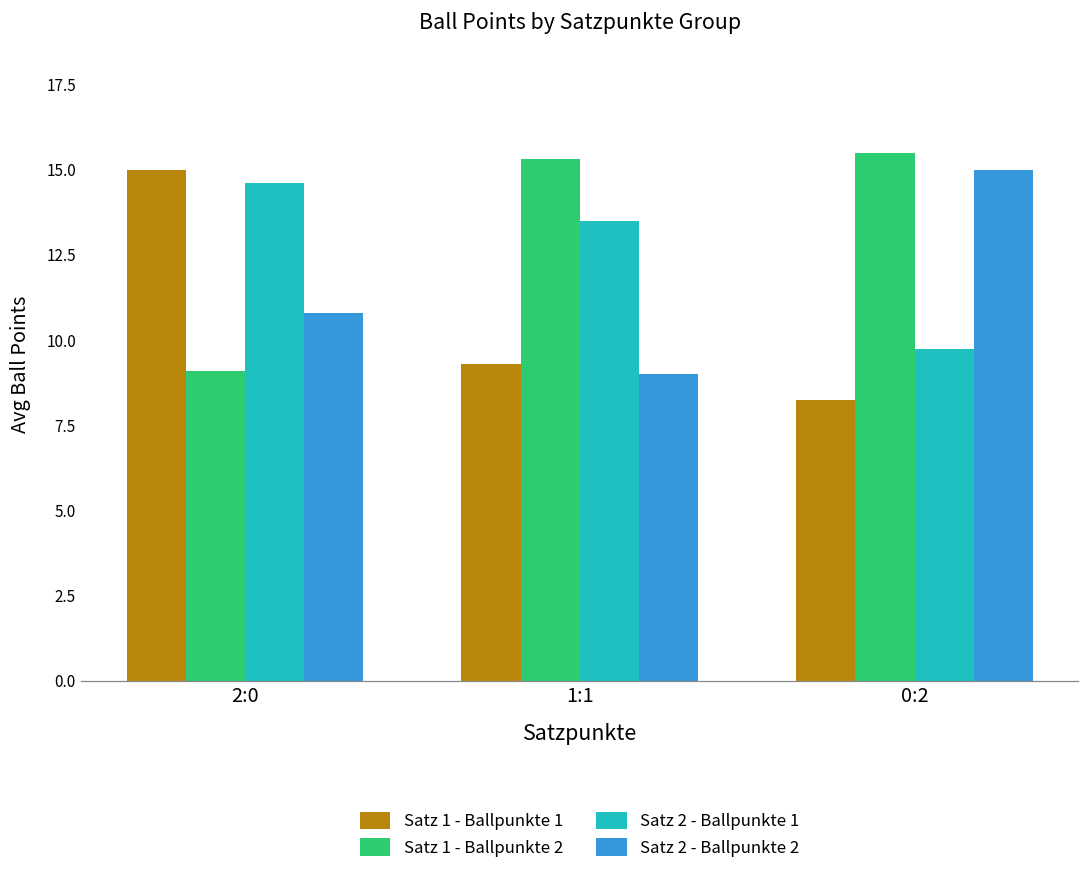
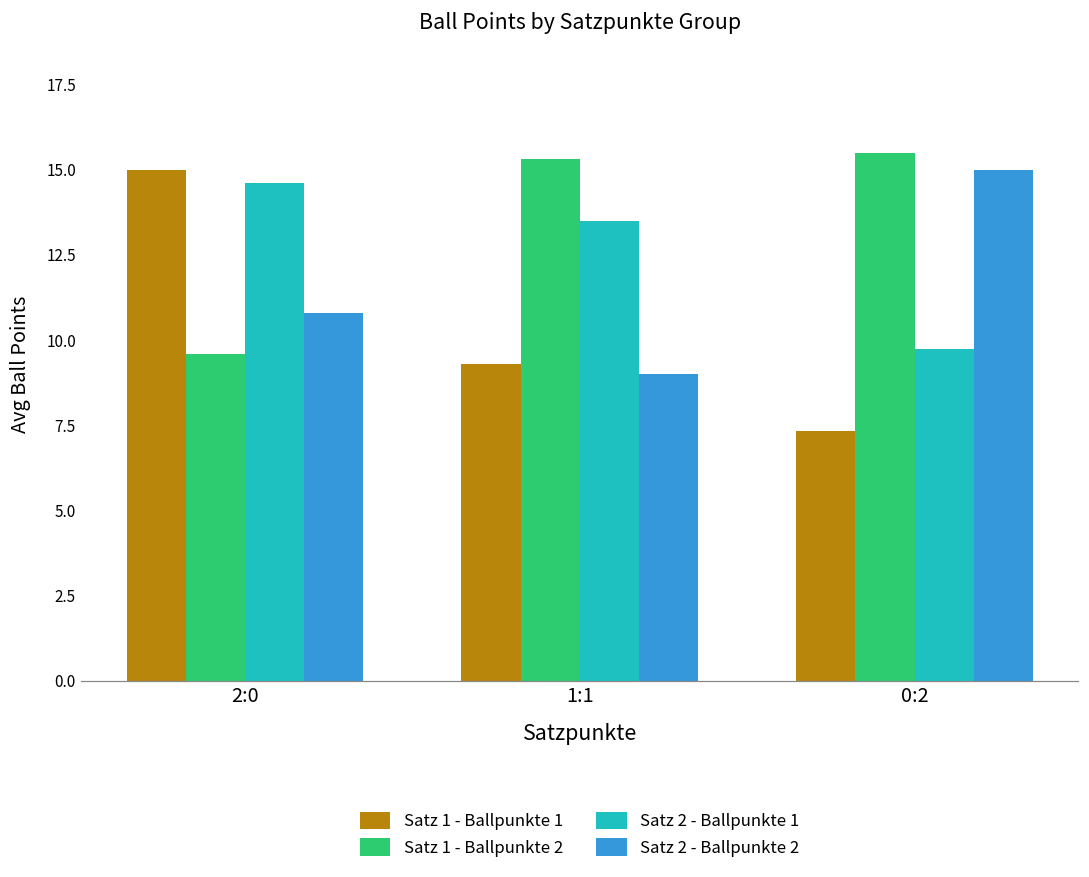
  {
    "Satz 1 - Ballpunkte 1": {
      "2:0": 15.0,
      "1:1": 9.3,
-     "0:2": 8.3
+     "0:2": 7.3
    },
    "Satz 1 - Ballpunkte 2": {
-     "2:0": 9.1,
+     "2:0": 9.6,
      "1:1": 15.3,
      "0:2": 15.5
    }
  }
